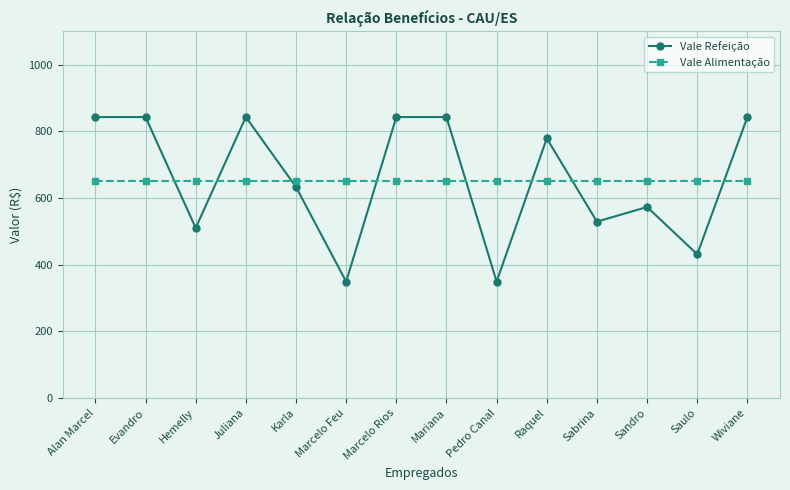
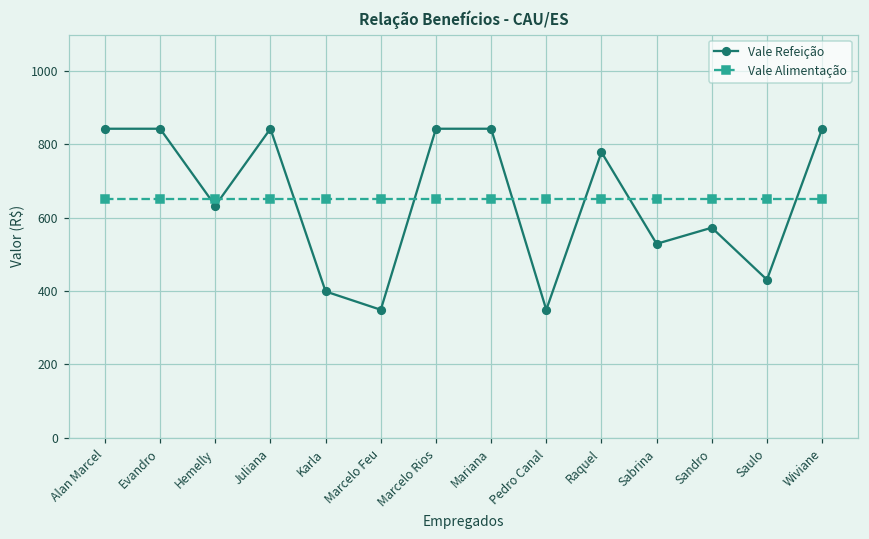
  {
    "Vale Refeição": {
      "Alan Marcel": 840,
      "Evandro": 840,
-     "Hemelly": 510,
+     "Hemelly": 630,
      "Juliana": 840,
-     "Karla": 630,
+     "Karla": 400,
      "Marcelo Feu": 350,
      "Marcelo Rios": 840,
      "Mariana": 840,
      "Pedro Canal": 350,
      "Raquel": 780,
      "Sabrina": 530,
      "Sandro": 570,
      "Saulo": 430,
      "Wiviane": 840
    },
    "Vale Alimentação": {
      "Alan Marcel": 650,
      "Evandro": 650,
      "Hemelly": 650,
      "Juliana": 650,
      "Karla": 650,
      "Marcelo Feu": 650,
      "Marcelo Rios": 650,
      "Mariana": 650,
      "Pedro Canal": 650,
      "Raquel": 650,
      "Sabrina": 650,
      "Sandro": 650,
      "Saulo": 650,
      "Wiviane": 650
    }
  }
